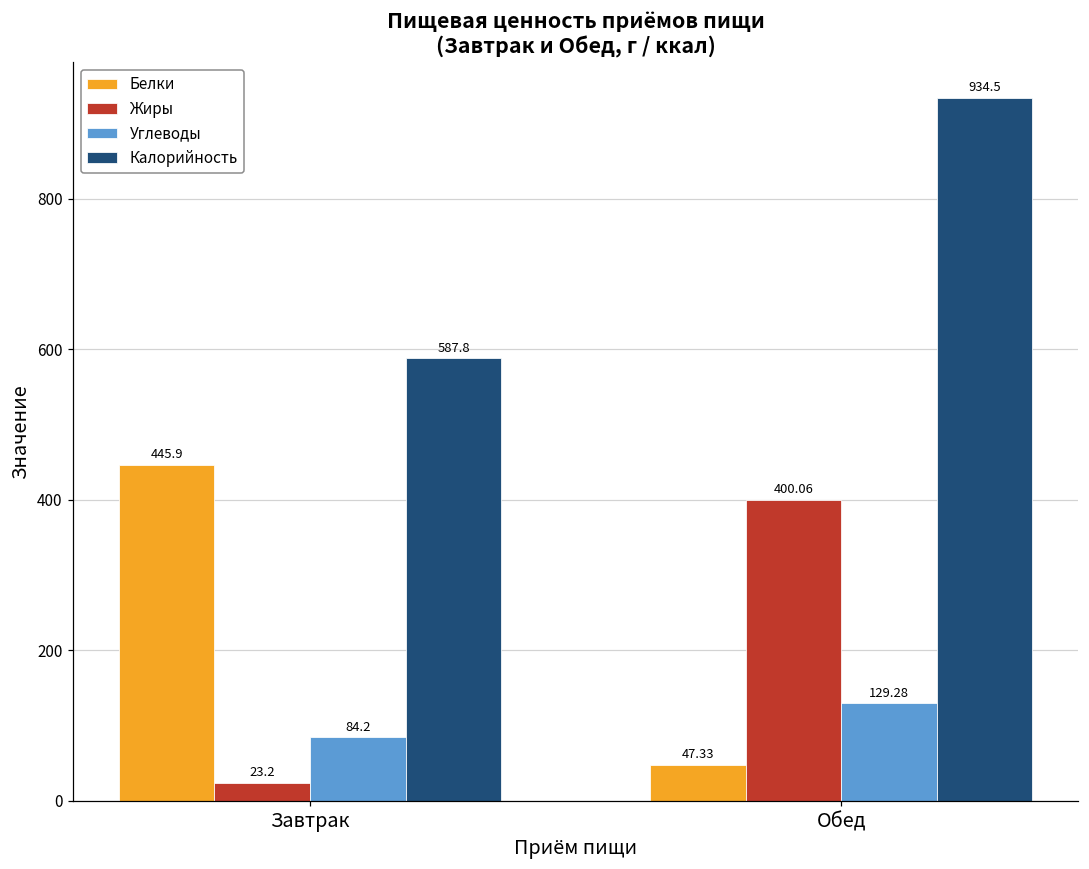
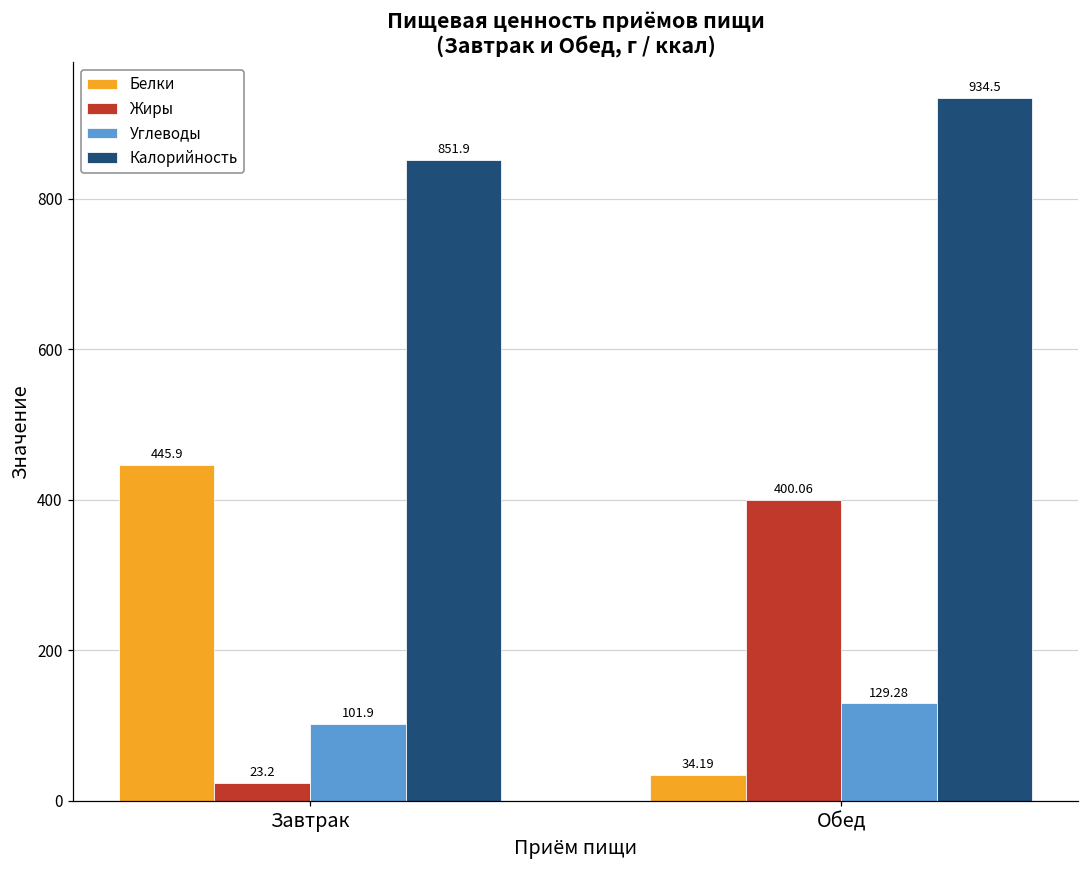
  {
    "Белки": {
      "Завтрак": 445.9,
-     "Обед": 47.33
+     "Обед": 34.19
    },
    "Жиры": {
      "Завтрак": 23.2,
      "Обед": 400.06
    },
    "Углеводы": {
-     "Завтрак": 84.2,
+     "Завтрак": 101.9,
      "Обед": 129.28
    },
    "Калорийность": {
-     "Завтрак": 587.8,
+     "Завтрак": 851.9,
      "Обед": 934.5
    }
  }
